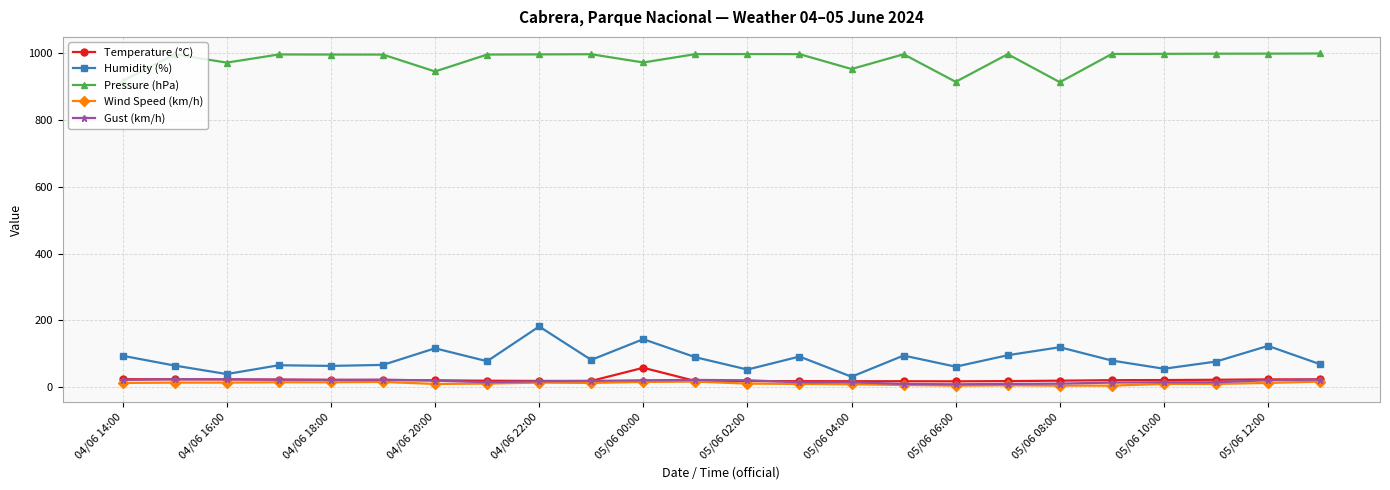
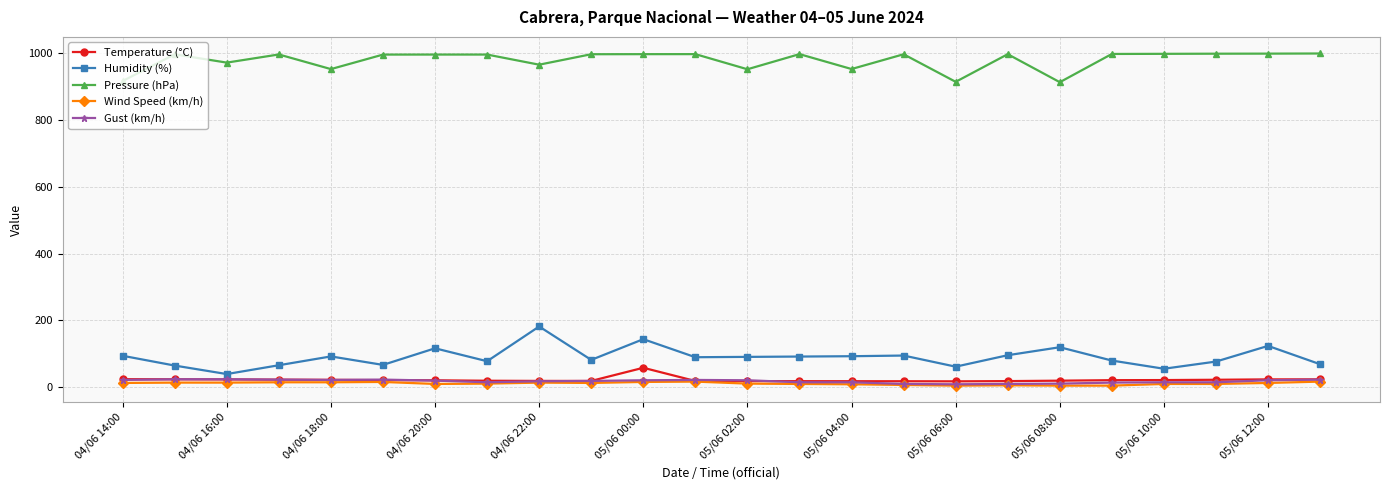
  {
    "Temperature (°C)": {
      "05/06 00:00": 60,
      "05/06 06:00": 20,
      "05/06 08:00": 20
    },
    "Humidity (%)": {
      "04/06 14:00": 90,
      "04/06 16:00": 40,
-     "04/06 18:00": 60,
+     "04/06 18:00": 90,
      "04/06 20:00": 120,
      "04/06 22:00": 180,
      "05/06 00:00": 140,
-     "05/06 02:00": 50,
-     "05/06 04:00": 30,
+     "05/06 02:00": 90,
+     "05/06 04:00": 90,
      "05/06 06:00": 60,
      "05/06 08:00": 120,
      "05/06 10:00": 60,
      "05/06 12:00": 120
    },
    "Pressure (hPa)": {
      "04/06 16:00": 970,
-     "04/06 18:00": 1000,
-     "04/06 20:00": 950,
-     "04/06 22:00": 1000,
-     "05/06 00:00": 970,
-     "05/06 02:00": 1000,
+     "04/06 18:00": 950,
+     "04/06 20:00": 1000,
+     "04/06 22:00": 970,
+     "05/06 00:00": 1000,
+     "05/06 02:00": 950,
      "05/06 04:00": 950,
      "05/06 06:00": 910,
      "05/06 08:00": 910,
      "05/06 10:00": 1000,
      "05/06 12:00": 1000
    },
    "Wind Speed (km/h)": {
      "04/06 14:00": 10,
      "04/06 16:00": 10,
      "04/06 20:00": 10,
      "05/06 12:00": 10
    }
  }
